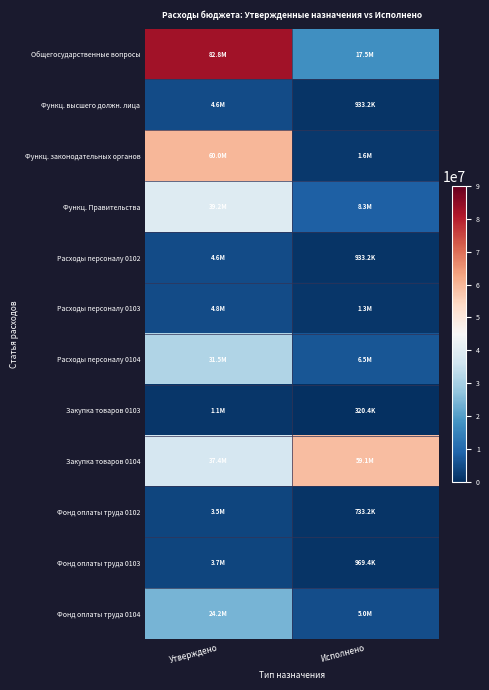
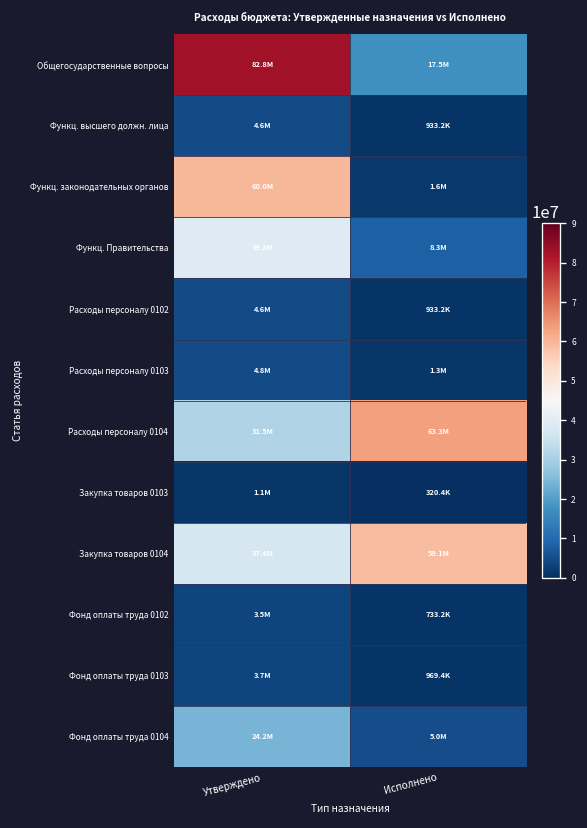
  {
    "Общегосударственные вопросы": {
      "Утверждено": "82.8M",
      "Исполнено": "17.5M"
    },
    "Функц. высшего должн. лица": {
      "Утверждено": "4.6M",
      "Исполнено": "933.2K"
    },
    "Функц. законодательных органов": {
      "Утверждено": "60.0M",
      "Исполнено": "1.6M"
    },
    "Функц. Правительства": {
      "Исполнено": "8.3M"
    },
    "Расходы персоналу 0102": {
      "Утверждено": "4.6M",
      "Исполнено": "933.2K"
    },
    "Расходы персоналу 0103": {
      "Утверждено": "4.8M",
      "Исполнено": "1.3M"
    },
    "Расходы персоналу 0104": {
      "Утверждено": "31.5M",
-     "Исполнено": "6.5M"
+     "Исполнено": "63.3M"
    },
    "Закупка товаров 0103": {
      "Утверждено": "1.1M",
      "Исполнено": "320.4K"
    },
    "Закупка товаров 0104": {
      "Исполнено": "59.1M"
    },
    "Фонд оплаты труда 0102": {
      "Утверждено": "3.5M",
      "Исполнено": "733.2K"
    },
    "Фонд оплаты труда 0103": {
      "Утверждено": "3.7M",
      "Исполнено": "969.4K"
    },
    "Фонд оплаты труда 0104": {
      "Утверждено": "24.2M",
      "Исполнено": "5.0M"
    }
  }
